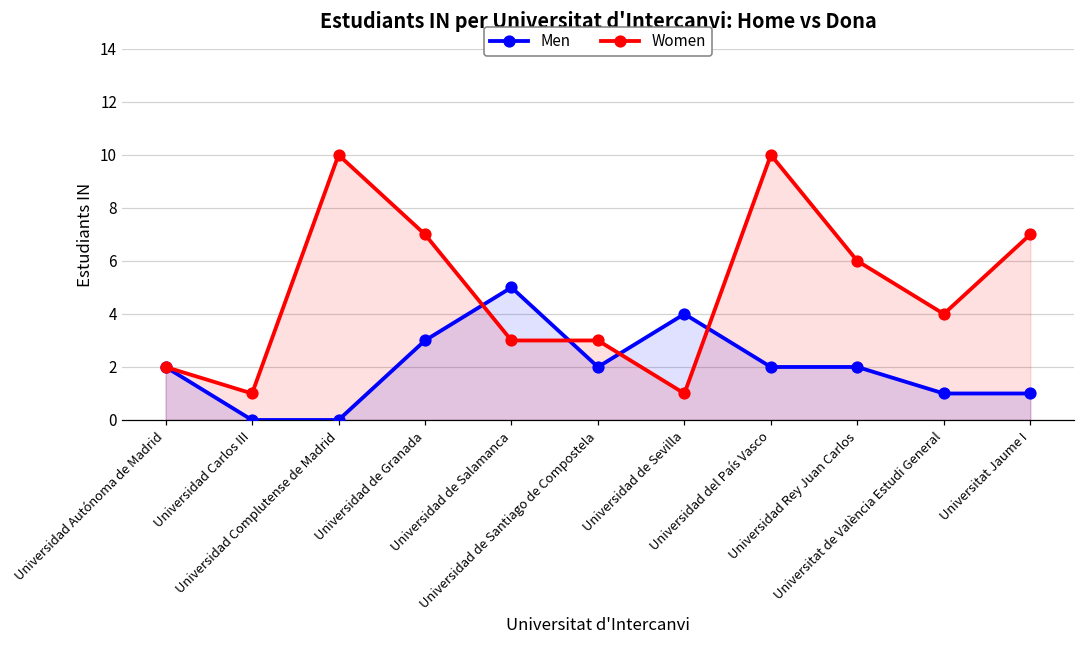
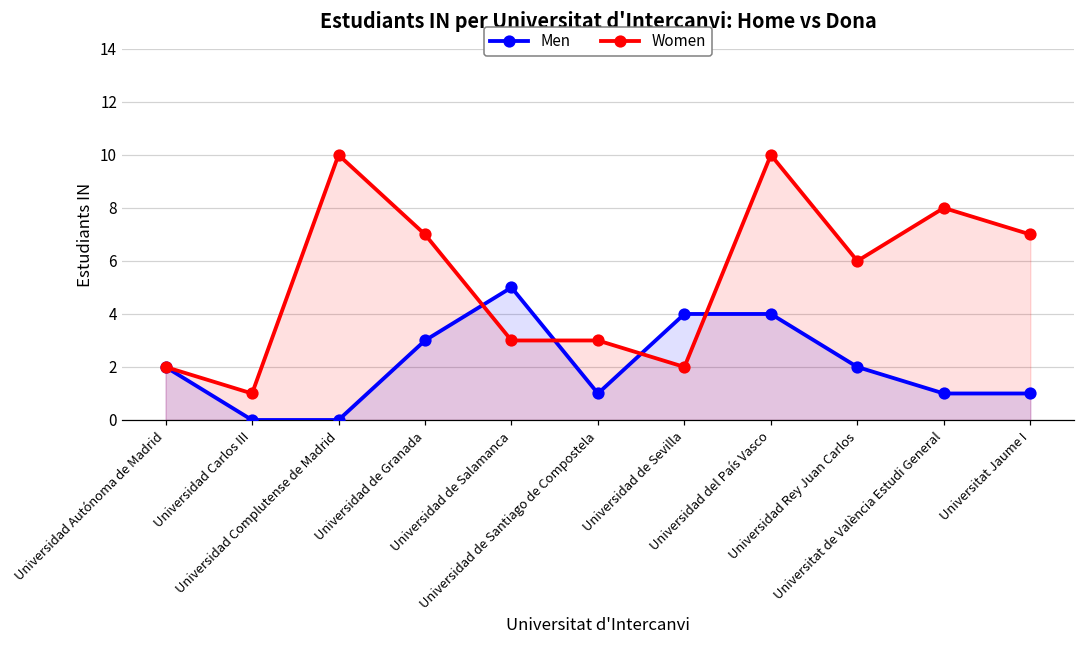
  {
    "Men": {
      "Universidad Carlos III": 0,
      "Universidad Complutense de Madrid": 0,
      "Universidad de Granada": 3,
      "Universidad de Salamanca": 5,
-     "Universidad de Santiago de Compostela": 2,
+     "Universidad de Santiago de Compostela": 1,
      "Universidad de Sevilla": 4,
-     "Universidad del País Vasco": 2,
+     "Universidad del País Vasco": 4,
      "Universidad Rey Juan Carlos": 2,
      "Universitat de València Estudi General": 1,
      "Universitat Jaume I": 1
    },
    "Women": {
      "Universidad Carlos III": 1,
      "Universidad Complutense de Madrid": 10,
      "Universidad de Granada": 7,
      "Universidad de Salamanca": 3,
      "Universidad de Santiago de Compostela": 3,
-     "Universidad de Sevilla": 1,
+     "Universidad de Sevilla": 2,
      "Universidad del País Vasco": 10,
      "Universidad Rey Juan Carlos": 6,
-     "Universitat de València Estudi General": 4,
+     "Universitat de València Estudi General": 8,
      "Universitat Jaume I": 7
    }
  }
